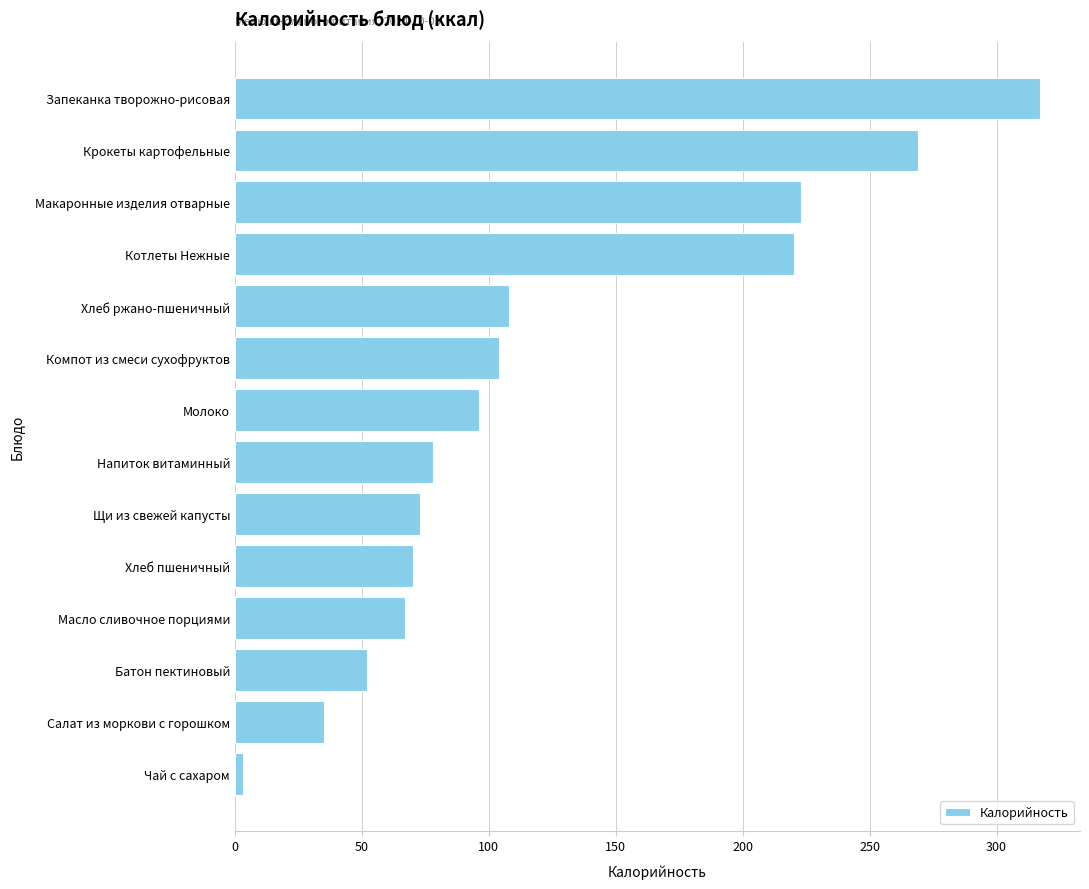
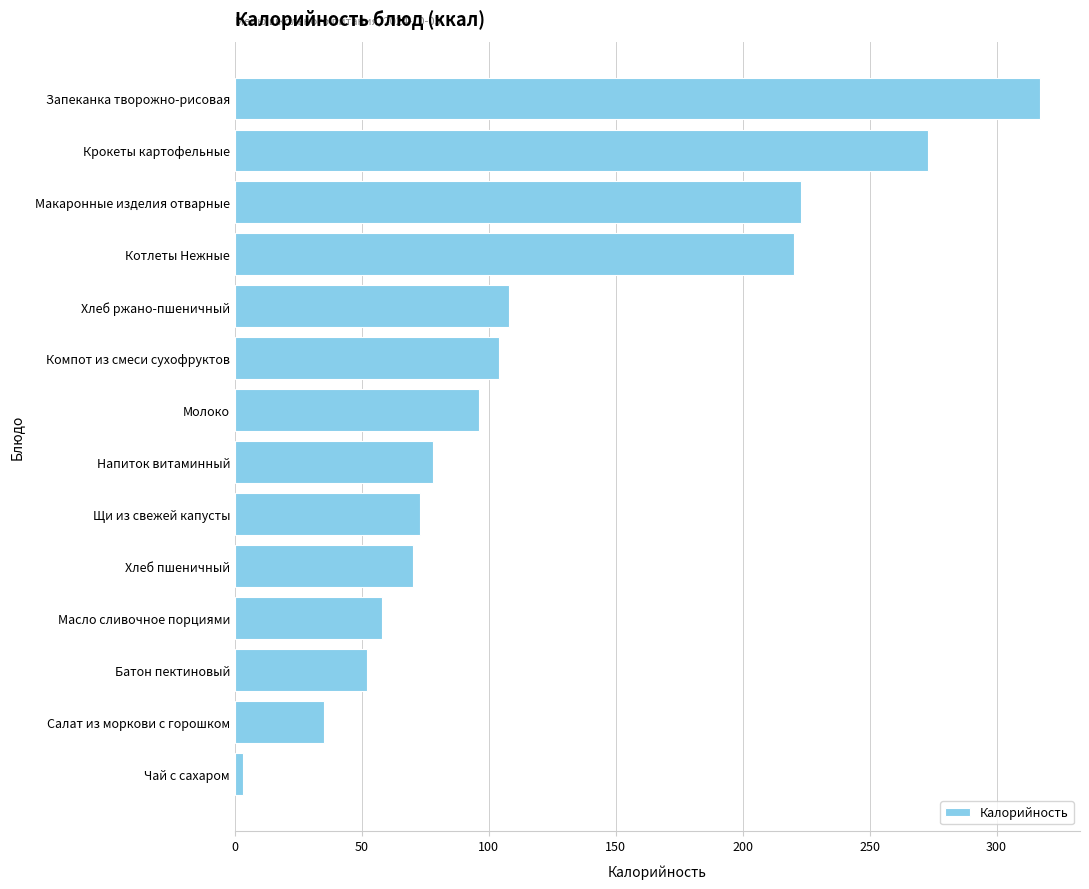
  {
    "Запеканка творожно-рисовая": 317,
-   "Крокеты картофельные": 269,
+   "Крокеты картофельные": 273,
    "Макаронные изделия отварные": 223,
    "Котлеты Нежные": 220,
    "Хлеб ржано-пшеничный": 108,
    "Компот из смеси сухофруктов": 104,
    "Молоко": 96,
    "Напиток витаминный": 78,
    "Щи из свежей капусты": 73,
    "Хлеб пшеничный": 70,
-   "Масло сливочное порциями": 67,
+   "Масло сливочное порциями": 58,
    "Батон пектиновый": 52,
    "Салат из моркови с горошком": 35,
    "Чай с сахаром": 3
  }
